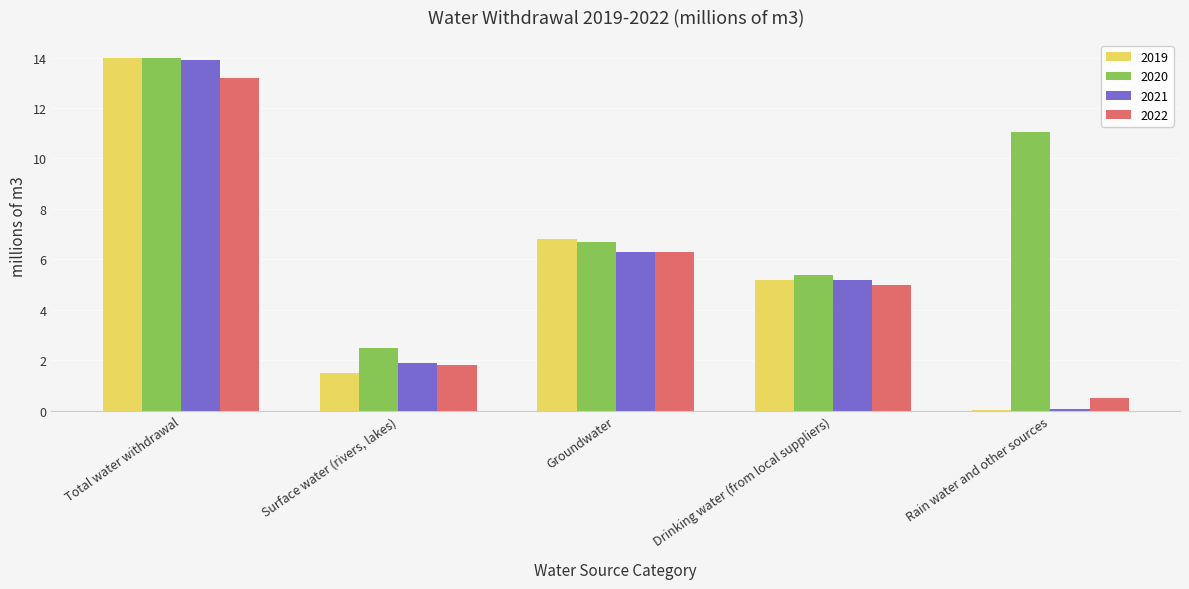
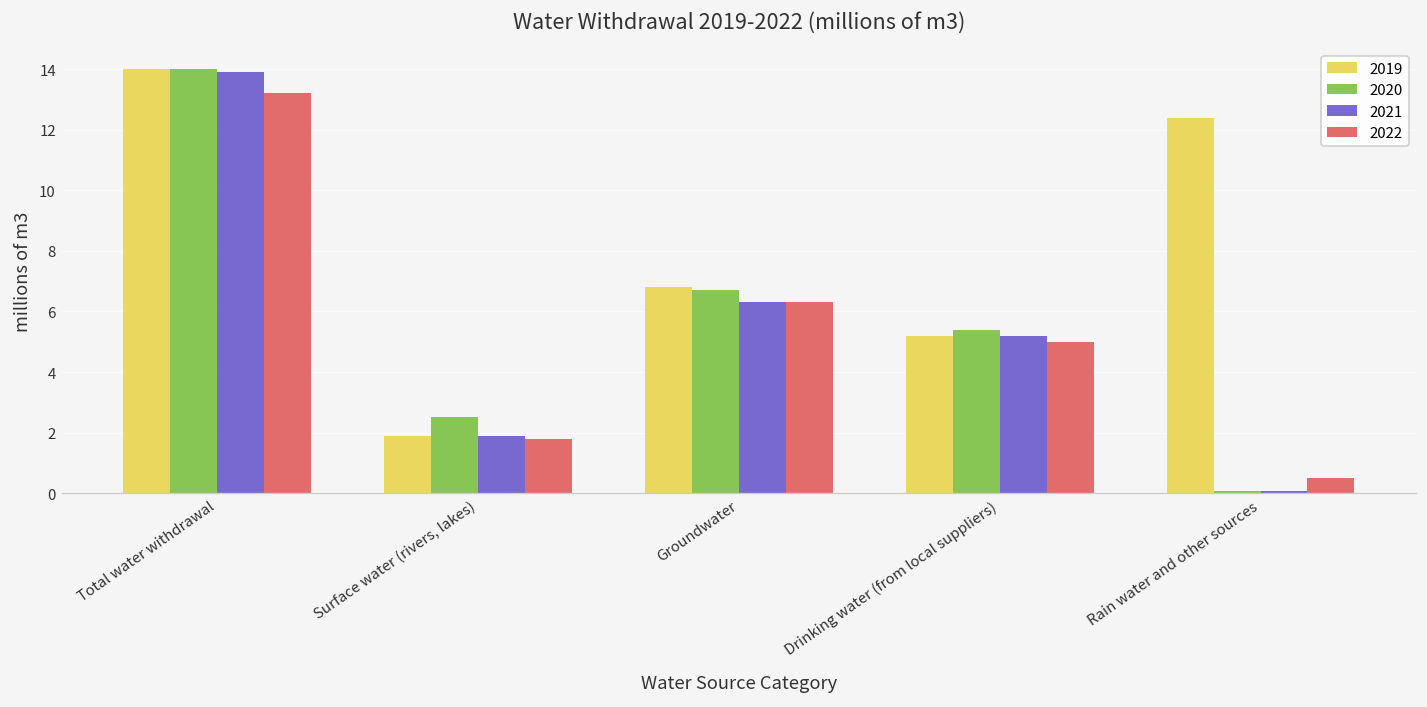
  {
    "2019": {
      "Total water withdrawal": 14.0,
-     "Surface water (rivers, lakes)": 1.5,
+     "Surface water (rivers, lakes)": 1.9,
      "Groundwater": 6.8,
      "Drinking water (from local suppliers)": 5.2,
-     "Rain water and other sources": 0.1
+     "Rain water and other sources": 12.4
    },
    "2020": {
      "Total water withdrawal": 14.0,
      "Surface water (rivers, lakes)": 2.5,
      "Groundwater": 6.7,
      "Drinking water (from local suppliers)": 5.4,
-     "Rain water and other sources": 11.0
+     "Rain water and other sources": 0.1
    },
    "2021": {
      "Total water withdrawal": 13.9,
      "Surface water (rivers, lakes)": 1.9,
      "Groundwater": 6.3,
      "Drinking water (from local suppliers)": 5.2
    },
    "2022": {
      "Total water withdrawal": 13.2,
      "Surface water (rivers, lakes)": 1.8,
      "Groundwater": 6.3,
      "Drinking water (from local suppliers)": 5.0,
      "Rain water and other sources": 0.5
    }
  }
